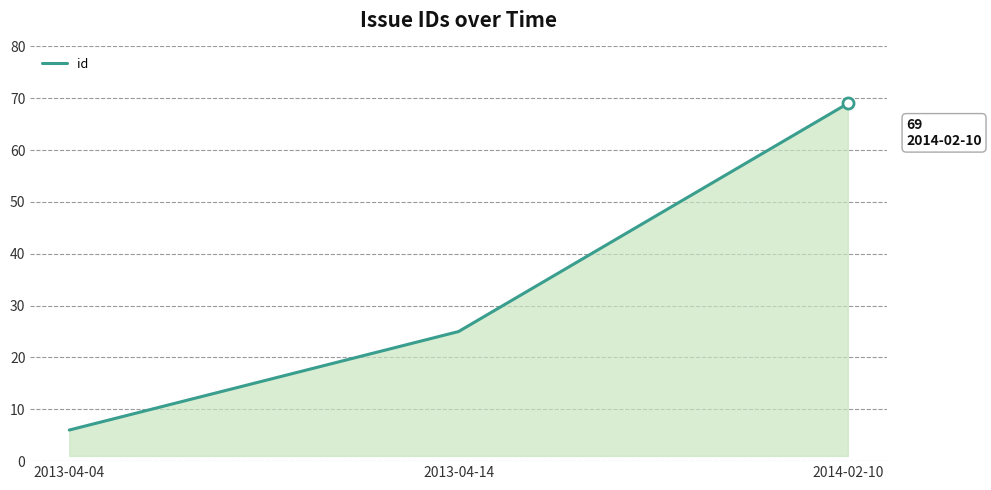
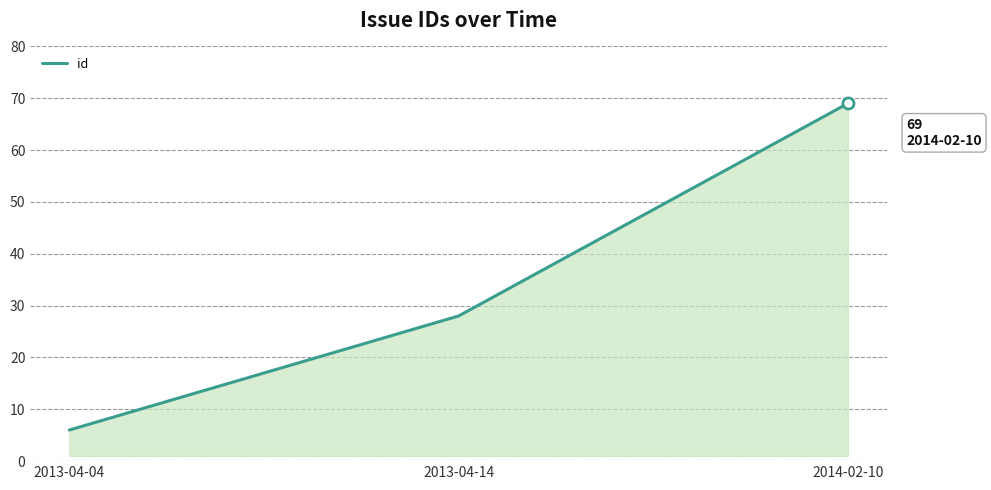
  {
    "id": {
      "2013-04-04": 6,
-     "2013-04-14": 25
+     "2013-04-14": 28
    }
  }
